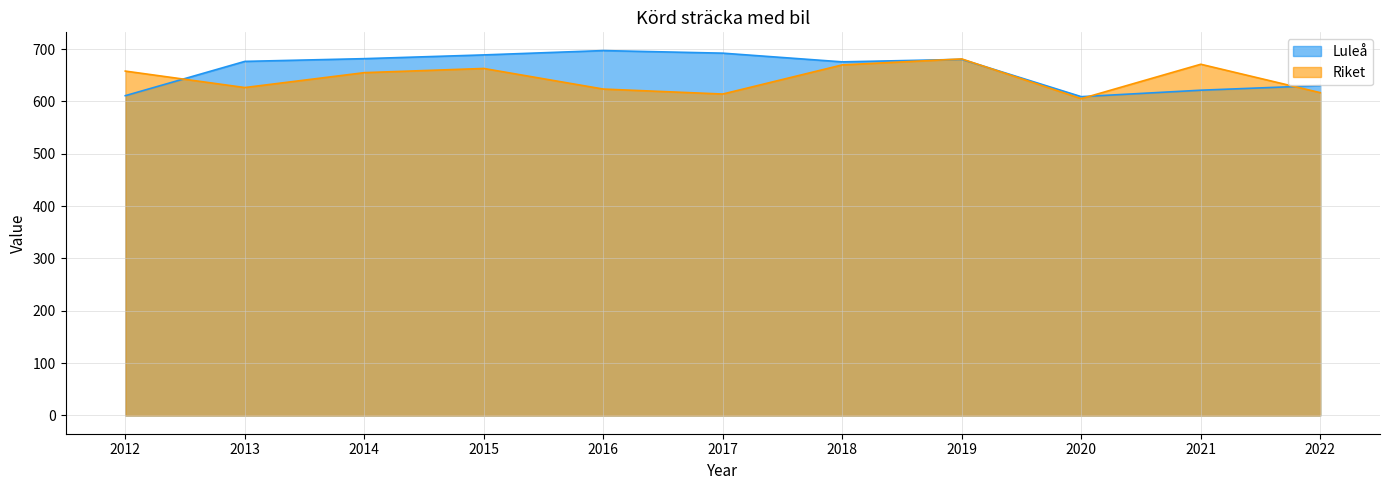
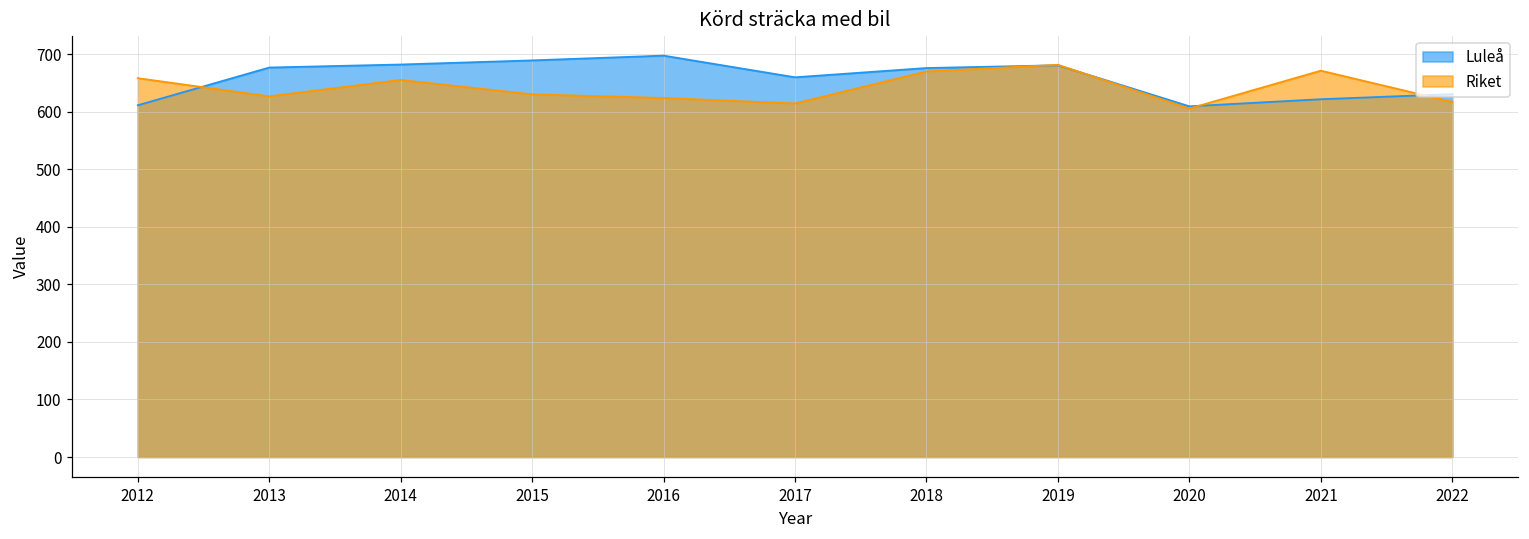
  {
    "Luleå": {
      "2012": 610,
      "2013": 680,
      "2014": 680,
      "2015": 690,
      "2016": 700,
-     "2017": 690,
+     "2017": 660,
      "2018": 680,
      "2021": 620,
      "2022": 630
    },
    "Riket": {
      "2012": 660,
      "2013": 630,
      "2014": 660,
-     "2015": 660,
+     "2015": 630,
      "2016": 620,
      "2017": 610,
      "2018": 670,
      "2021": 670,
      "2022": 620
    }
  }
